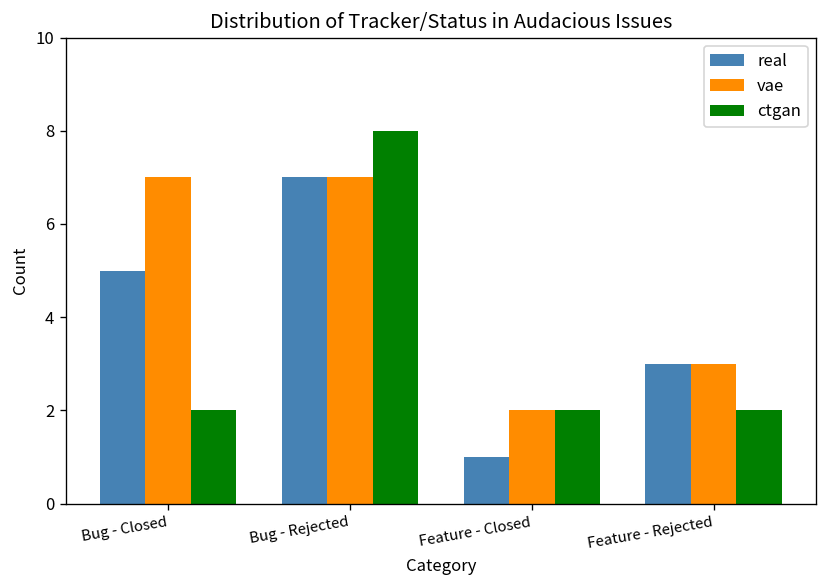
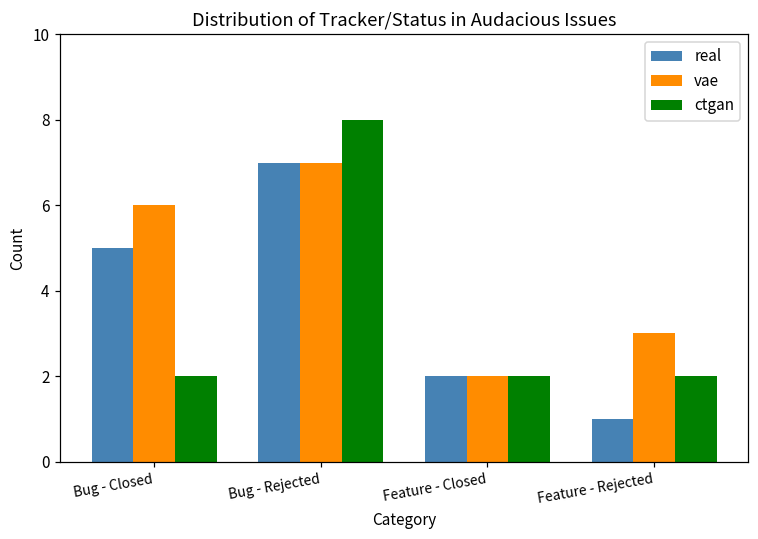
  {
    "real": {
      "Bug - Closed": 5,
      "Bug - Rejected": 7,
-     "Feature - Closed": 1,
-     "Feature - Rejected": 3
+     "Feature - Closed": 2,
+     "Feature - Rejected": 1
    },
    "vae": {
-     "Bug - Closed": 7,
+     "Bug - Closed": 6,
      "Bug - Rejected": 7,
      "Feature - Closed": 2,
      "Feature - Rejected": 3
    },
    "ctgan": {
      "Bug - Closed": 2,
      "Bug - Rejected": 8,
      "Feature - Closed": 2,
      "Feature - Rejected": 2
    }
  }
